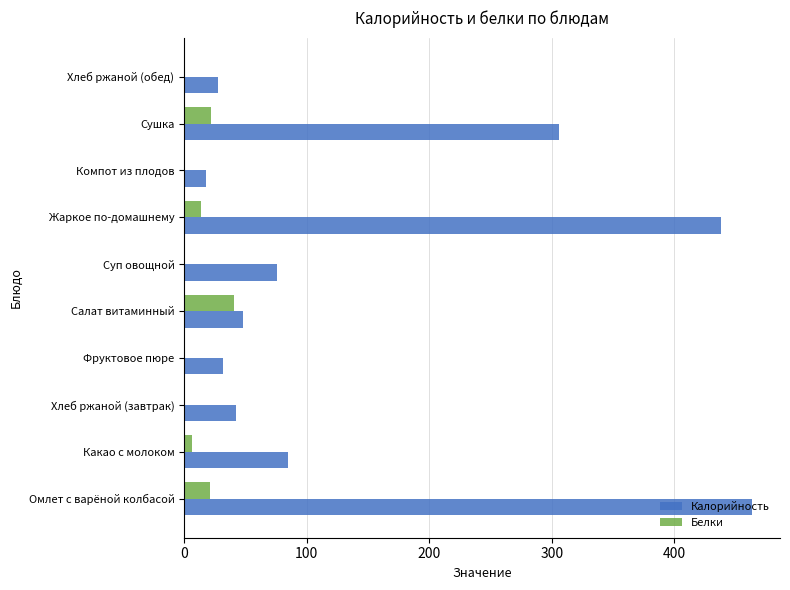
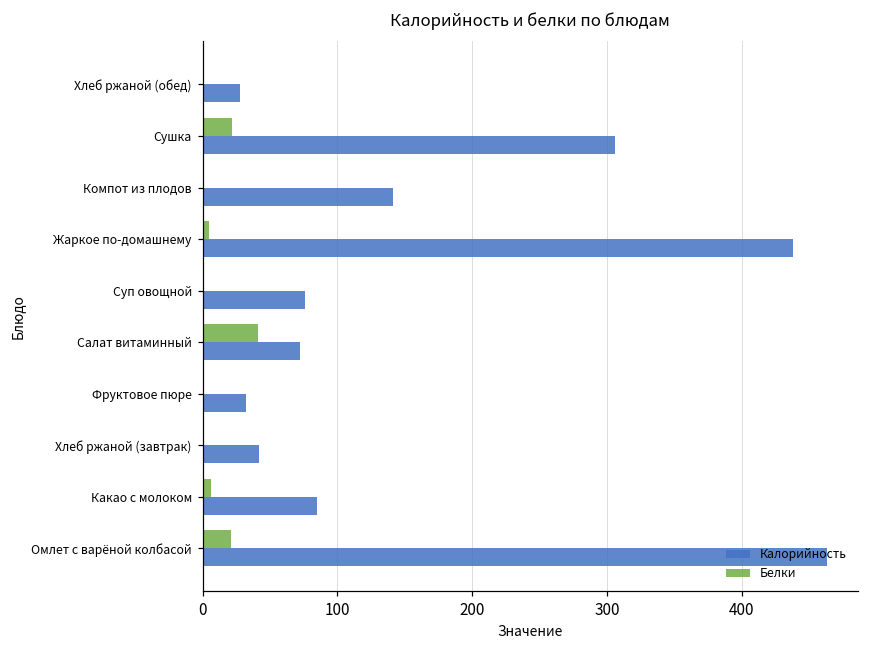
  {
    "Калорийность": {
      "Хлеб ржаной (обед)": 28,
      "Сушка": 306,
-     "Компот из плодов": 18,
+     "Компот из плодов": 141,
      "Жаркое по-домашнему": 438,
      "Суп овощной": 76,
-     "Салат витаминный": 48,
+     "Салат витаминный": 72,
      "Фруктовое пюре": 32,
      "Хлеб ржаной (завтрак)": 42,
      "Какао с молоком": 85,
      "Омлет с варёной колбасой": 463
    },
    "Белки": {
      "Сушка": 22,
      "Компот из плодов": 0,
-     "Жаркое по-домашнему": 14,
+     "Жаркое по-домашнему": 5,
      "Салат витаминный": 41,
      "Фруктовое пюре": 0,
      "Хлеб ржаной (завтрак)": 0,
      "Какао с молоком": 6,
      "Омлет с варёной колбасой": 21
    }
  }
